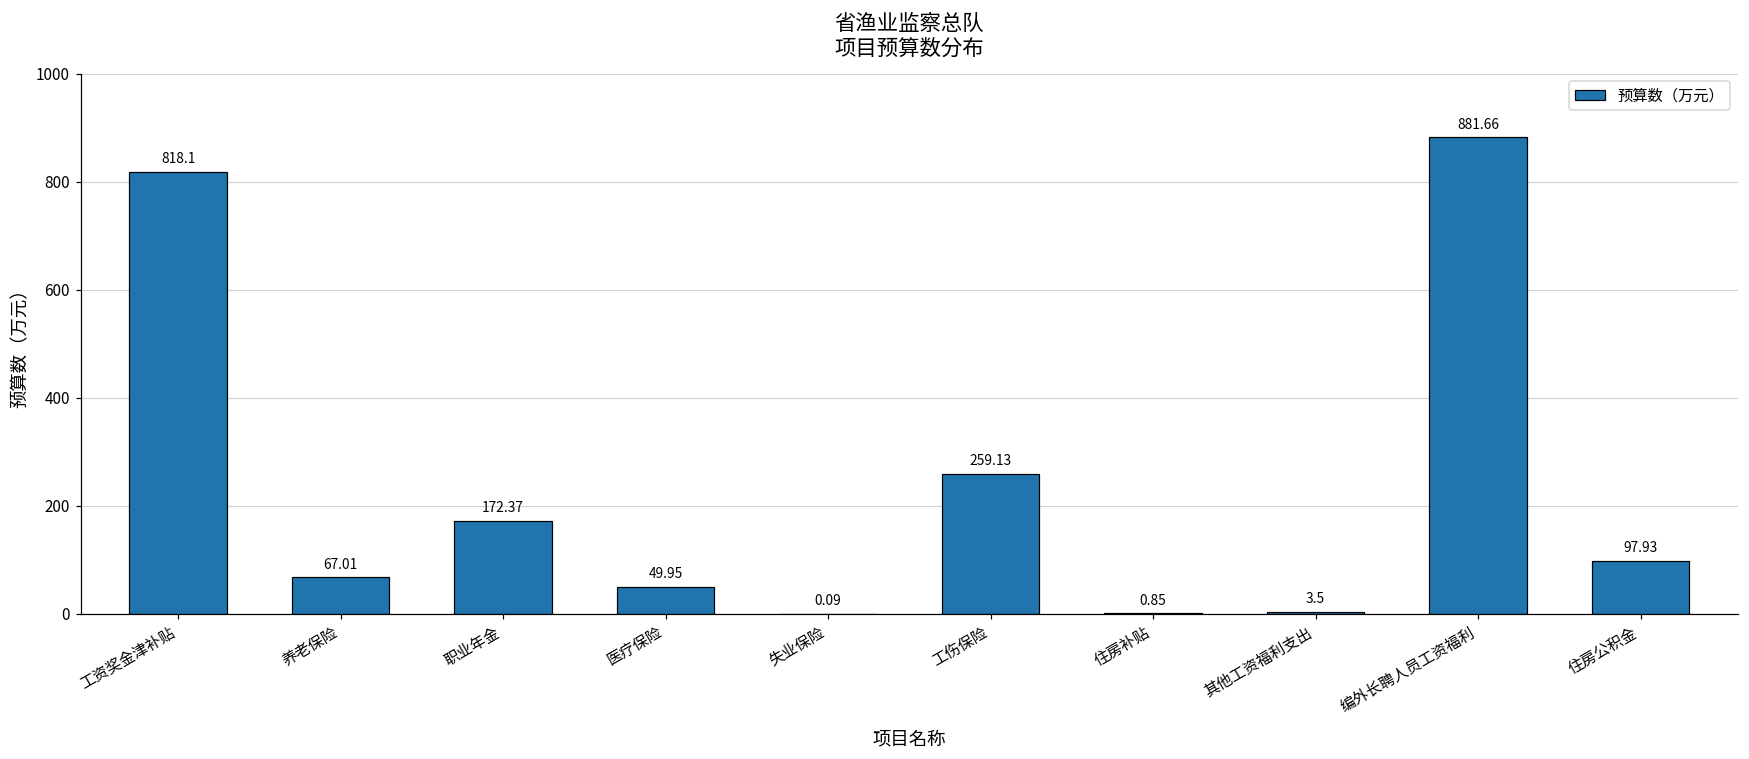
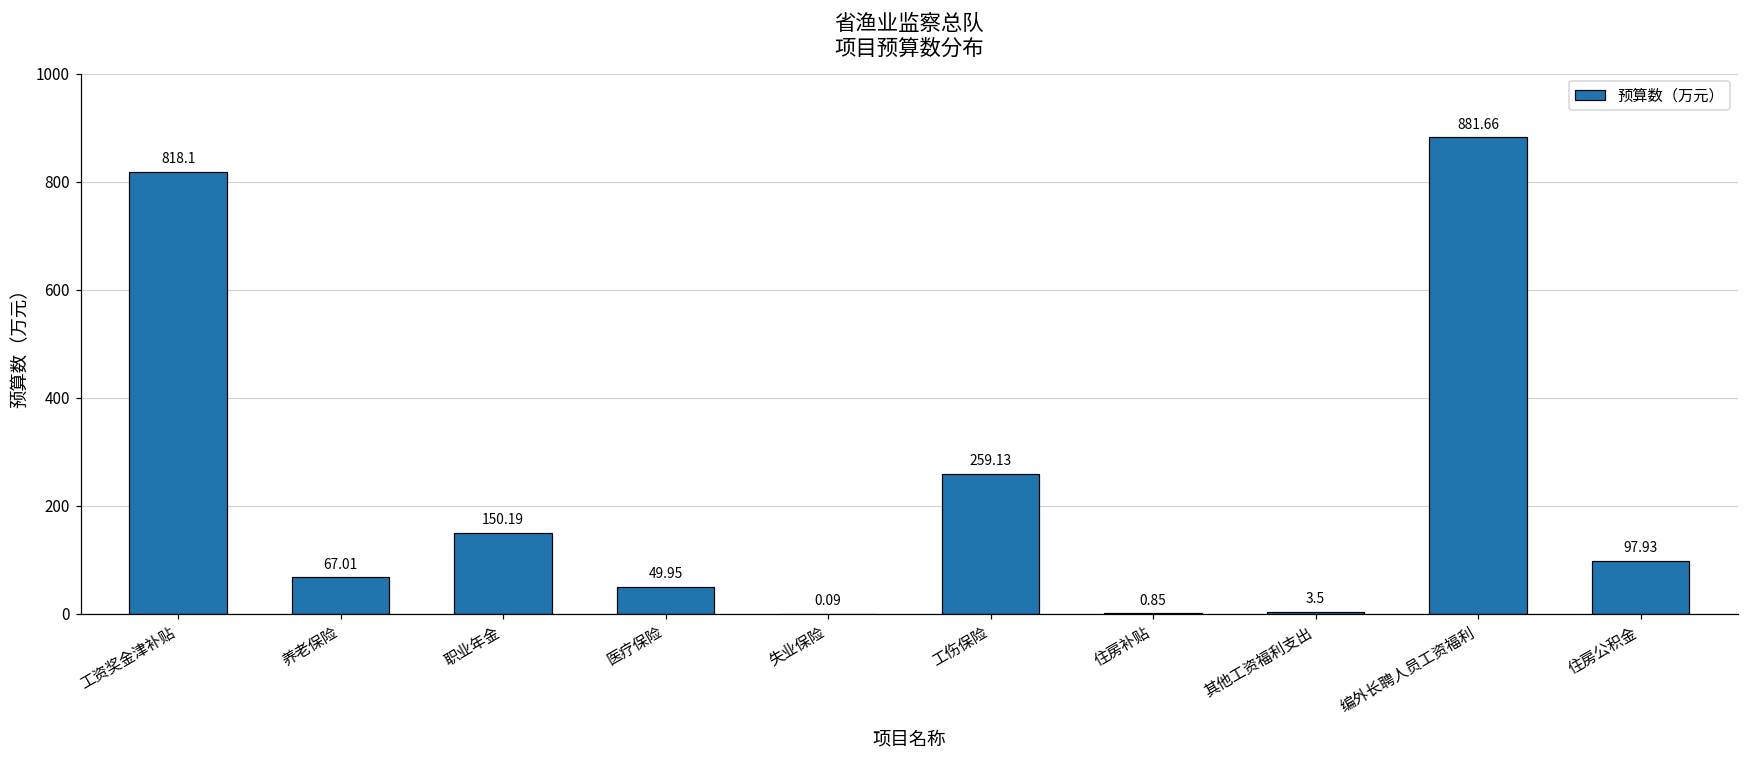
  {
    "工资奖金津补贴": 818.1,
    "养老保险": 67.01,
-   "职业年金": 172.37,
+   "职业年金": 150.19,
    "医疗保险": 49.95,
    "失业保险": 0.09,
    "工伤保险": 259.13,
    "住房补贴": 0.85,
    "其他工资福利支出": 3.5,
    "编外长聘人员工资福利": 881.66,
    "住房公积金": 97.93
  }
